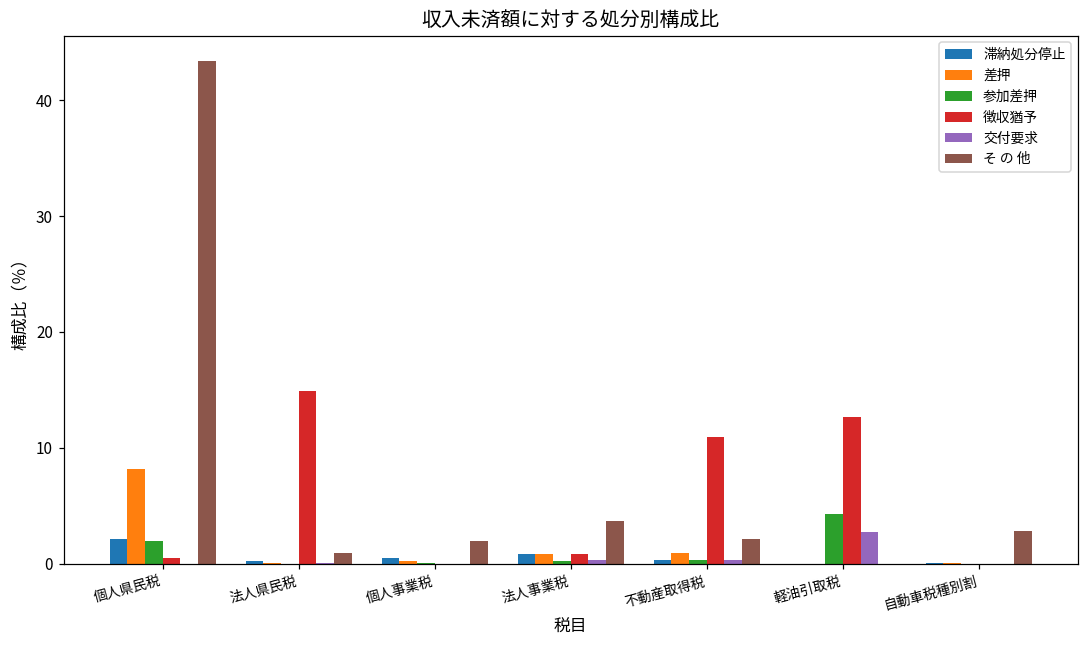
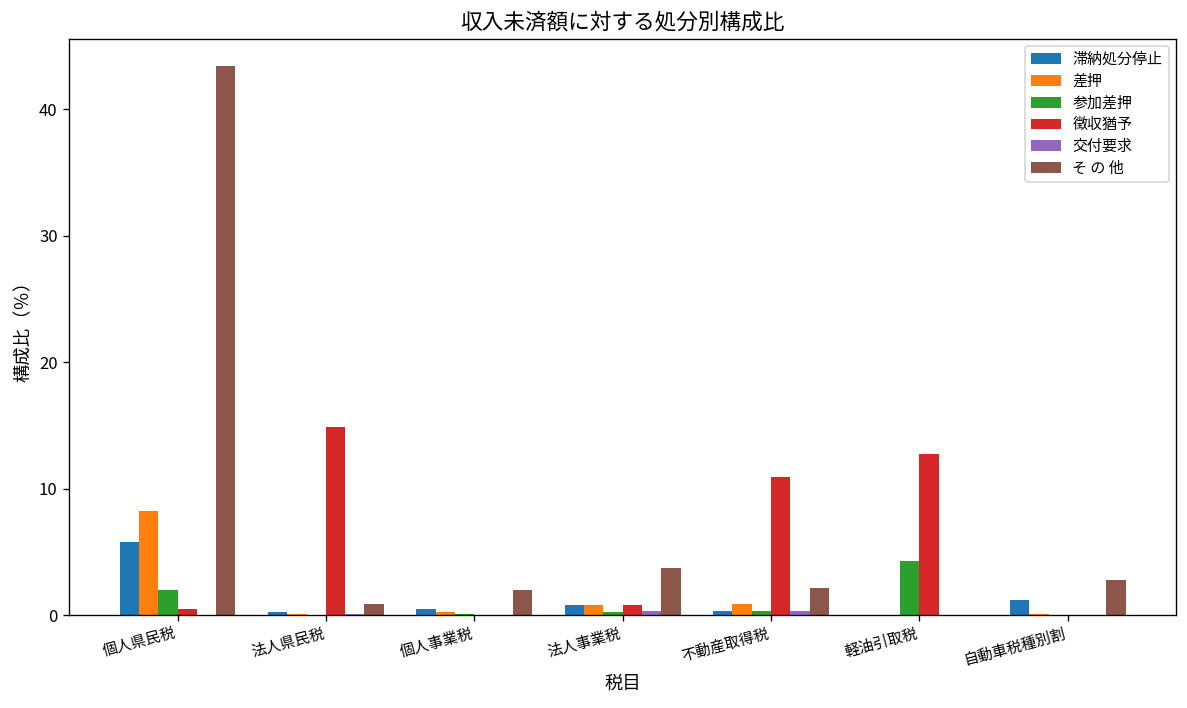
  {
    "滞納処分停止": {
-     "個人県民税": 2.1,
+     "個人県民税": 5.8,
      "個人事業税": 0.5,
      "法人事業税": 0.8,
      "不動産取得税": 0.3,
      "軽油引取税": 0.0,
-     "自動車税種別割": 0.1
+     "自動車税種別割": 1.2
    },
    "差押": {
      "個人県民税": 8.2,
      "法人事業税": 0.8,
      "不動産取得税": 0.9,
      "軽油引取税": 0.0
    },
    "参加差押": {
      "個人県民税": 2.0,
      "法人県民税": 0.0,
      "不動産取得税": 0.3,
      "軽油引取税": 4.3,
      "自動車税種別割": 0.0
    },
    "徴収猶予": {
      "個人県民税": 0.5,
      "法人県民税": 14.9,
      "個人事業税": 0.0,
      "法人事業税": 0.8,
      "不動産取得税": 10.9,
      "軽油引取税": 12.7,
      "自動車税種別割": 0.0
    },
    "交付要求": {
      "個人県民税": 0.0,
      "個人事業税": 0.0,
      "法人事業税": 0.3,
      "不動産取得税": 0.3,
-     "軽油引取税": 2.7,
+     "軽油引取税": 0.0,
      "自動車税種別割": 0.0
    },
    "そ の 他": {
      "個人県民税": 43.4,
      "法人県民税": 0.9,
      "個人事業税": 2.0,
      "法人事業税": 3.7,
      "不動産取得税": 2.1,
      "軽油引取税": 0.0,
      "自動車税種別割": 2.8
    }
  }
